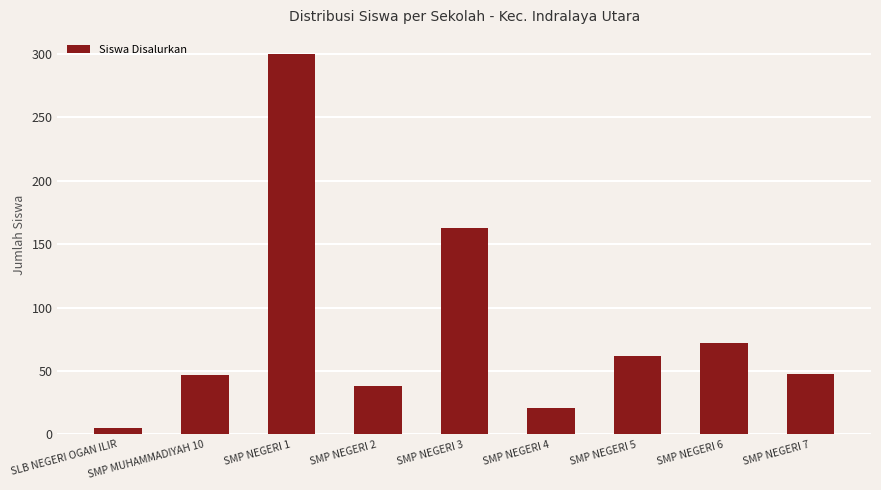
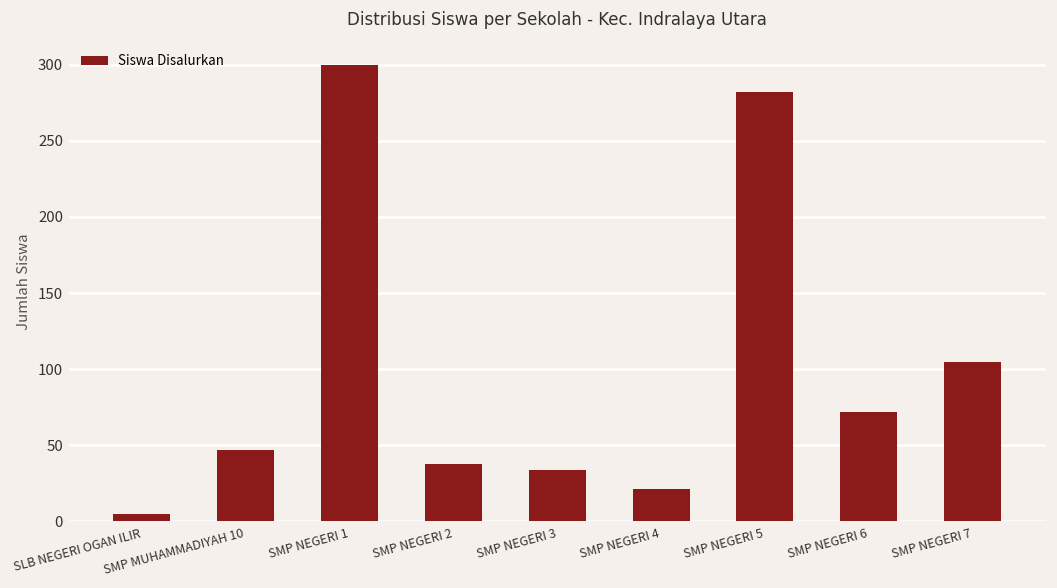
  {
    "SLB NEGERI OGAN ILIR": 5,
    "SMP MUHAMMADIYAH 10": 47,
    "SMP NEGERI 1": 300,
    "SMP NEGERI 2": 38,
-   "SMP NEGERI 3": 163,
+   "SMP NEGERI 3": 34,
    "SMP NEGERI 4": 21,
-   "SMP NEGERI 5": 62,
+   "SMP NEGERI 5": 282,
    "SMP NEGERI 6": 72,
-   "SMP NEGERI 7": 48
+   "SMP NEGERI 7": 105
  }
